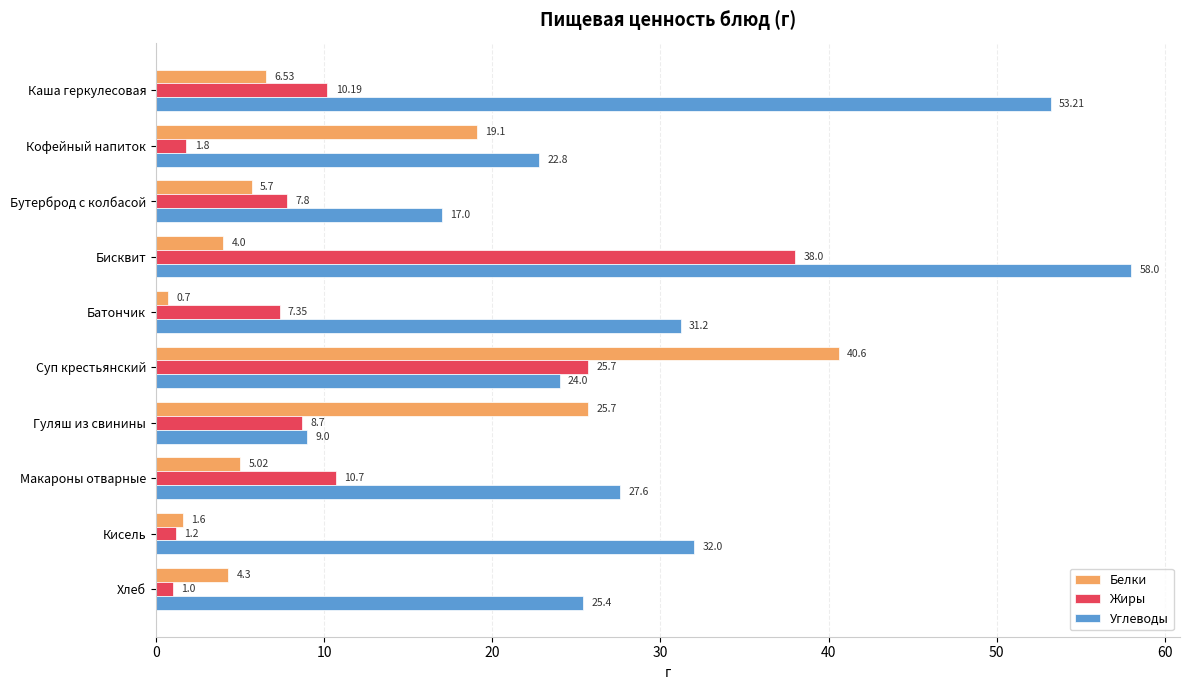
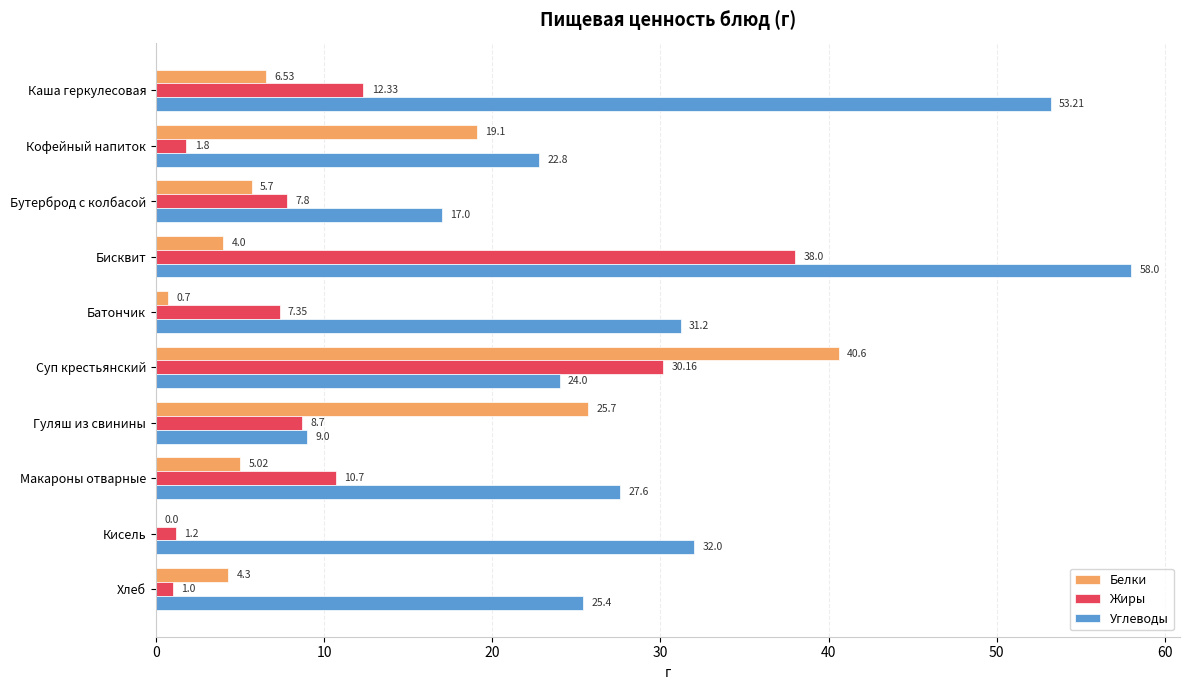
  {
    "Белки": {
      "Каша геркулесовая": 6.53,
      "Кофейный напиток": 19.1,
      "Бутерброд с колбасой": 5.7,
      "Бисквит": 4.0,
      "Батончик": 0.7,
      "Суп крестьянский": 40.6,
      "Гуляш из свинины": 25.7,
      "Макароны отварные": 5.02,
-     "Кисель": 1.6,
+     "Кисель": 0.0,
      "Хлеб": 4.3
    },
    "Жиры": {
-     "Каша геркулесовая": 10.19,
+     "Каша геркулесовая": 12.33,
      "Кофейный напиток": 1.8,
      "Бутерброд с колбасой": 7.8,
      "Бисквит": 38.0,
      "Батончик": 7.35,
-     "Суп крестьянский": 25.7,
+     "Суп крестьянский": 30.16,
      "Гуляш из свинины": 8.7,
      "Макароны отварные": 10.7,
      "Кисель": 1.2,
      "Хлеб": 1.0
    },
    "Углеводы": {
      "Каша геркулесовая": 53.21,
      "Кофейный напиток": 22.8,
      "Бутерброд с колбасой": 17.0,
      "Бисквит": 58.0,
      "Батончик": 31.2,
      "Суп крестьянский": 24.0,
      "Гуляш из свинины": 9.0,
      "Макароны отварные": 27.6,
      "Кисель": 32.0,
      "Хлеб": 25.4
    }
  }
